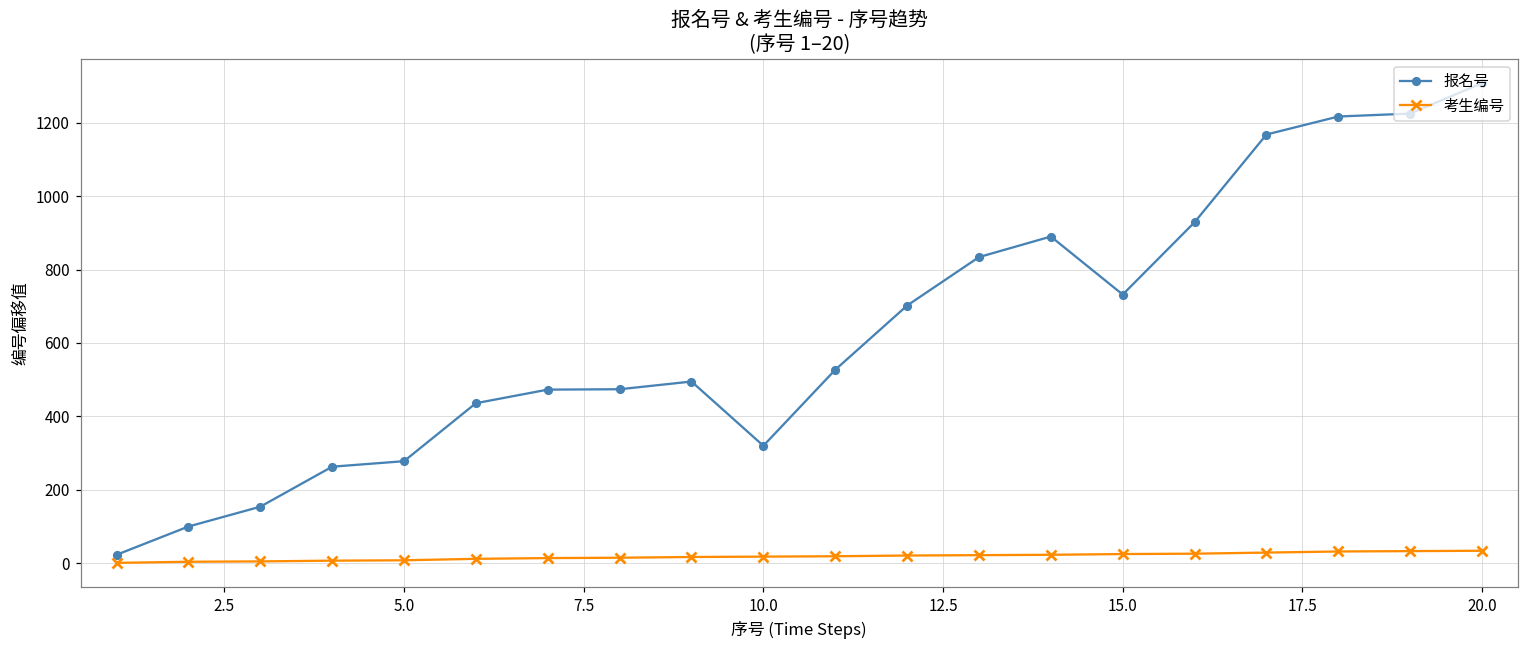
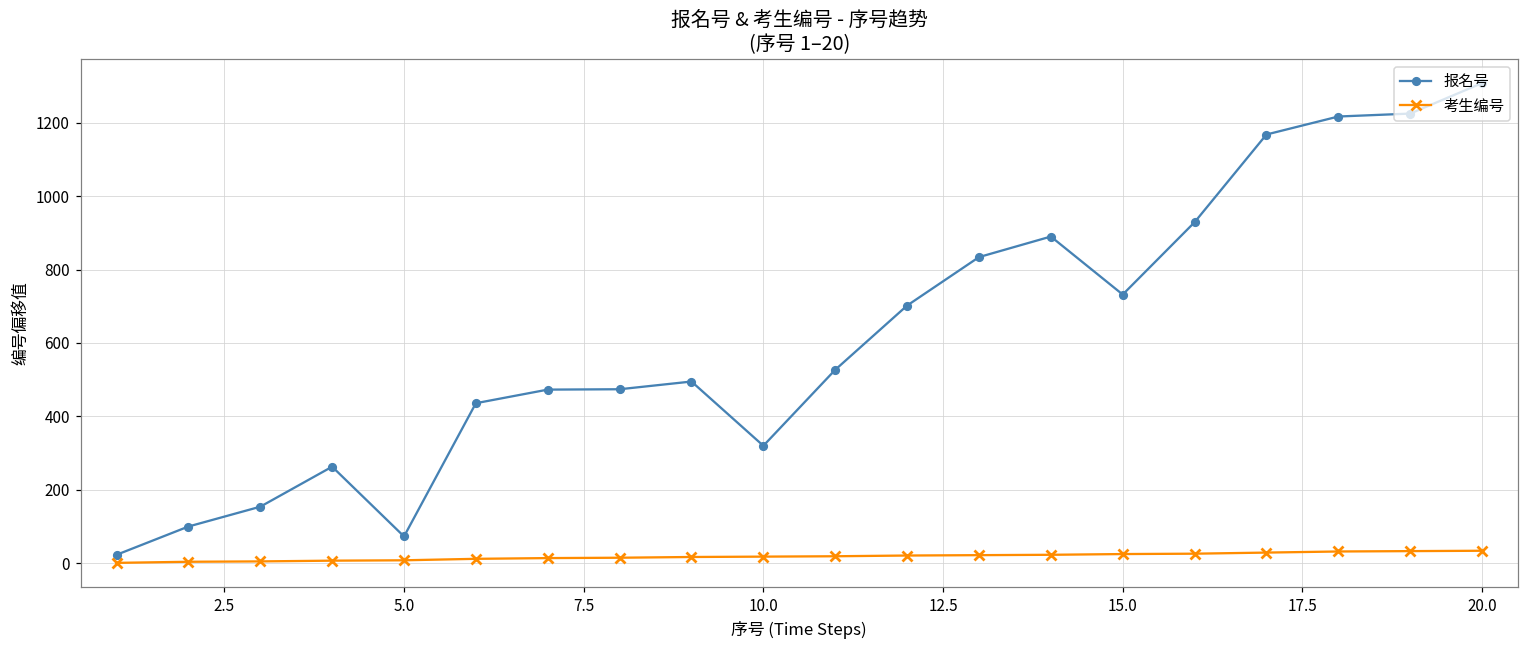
  {
    "报名号": {
-     "5.0": 280,
+     "5.0": 70,
      "10.0": 320,
      "15.0": 730
    },
    "考生编号": {
      "5.0": 10,
      "10.0": 20,
      "15.0": 30,
      "20.0": 30
    }
  }
